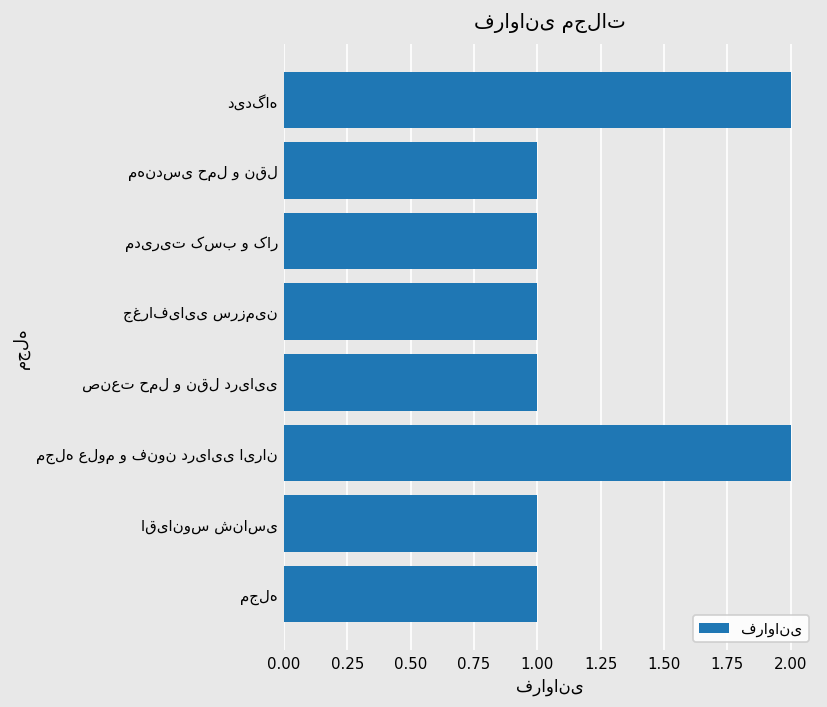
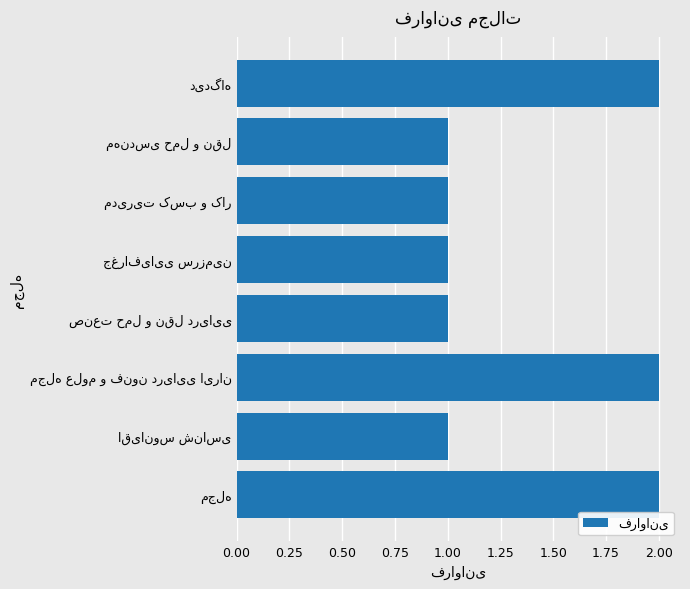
  {
    "دیدگاه": 2,
    "مهندسی حمل و نقل": 1,
    "مدیریت کسب و کار": 1,
    "جغرافیایی سرزمین": 1,
    "صنعت حمل و نقل دریایی": 1,
    "مجله علوم و فنون دریایی ایران": 2,
    "اقیانوس شناسی": 1,
-   "مجله": 1
+   "مجله": 2
  }
